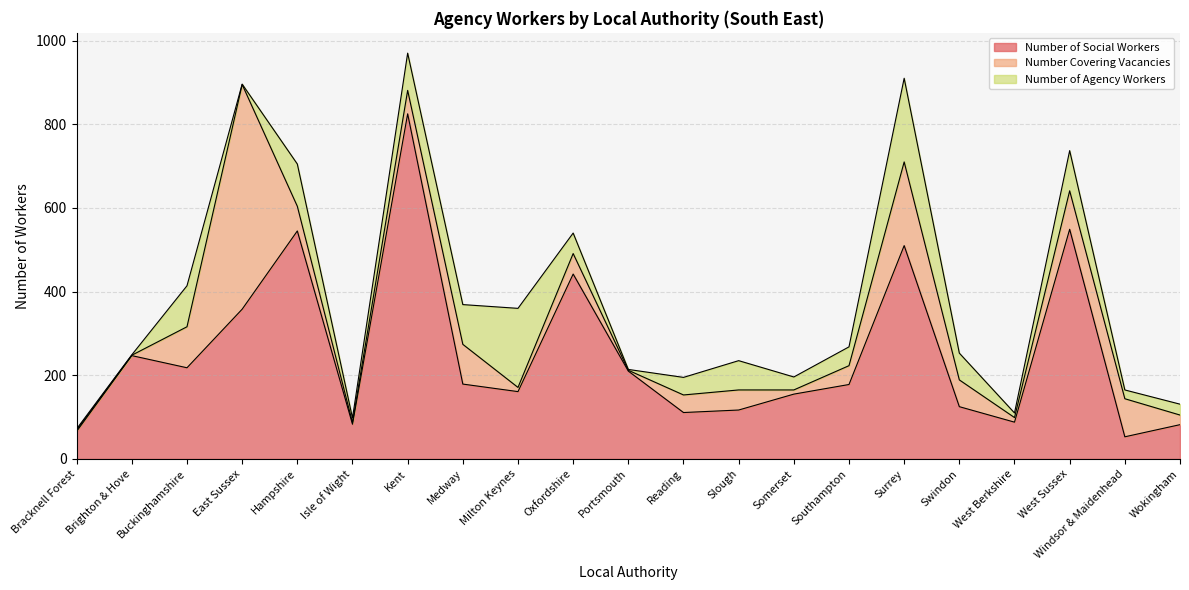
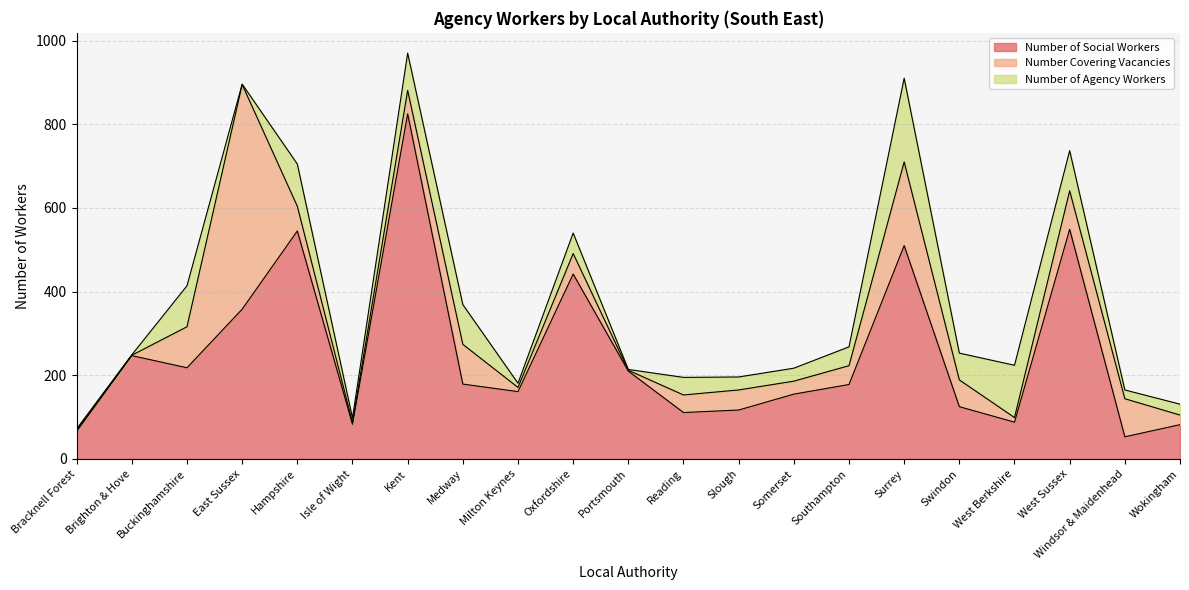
  {
    "Number of Social Workers": {
      "Buckinghamshire": 220,
      "East Sussex": 360,
      "Hampshire": 550,
      "Kent": 830,
      "Medway": 180,
      "Milton Keynes": 160,
      "Oxfordshire": 440,
      "Reading": 110,
      "Slough": 120,
      "Somerset": 160,
      "Southampton": 180,
      "Surrey": 510,
      "Swindon": 130,
      "West Berkshire": 90,
      "West Sussex": 550,
      "Windsor & Maidenhead": 50,
      "Wokingham": 80
    },
    "Number Covering Vacancies": {
      "Buckinghamshire": 100,
      "Hampshire": 60,
      "Kent": 60,
      "Medway": 100,
      "Milton Keynes": 10,
      "Oxfordshire": 50,
      "Reading": 40,
      "Slough": 50,
-     "Somerset": 10,
+     "Somerset": 30,
      "Southampton": 50,
      "Surrey": 200,
      "Swindon": 60,
      "West Berkshire": 10,
      "West Sussex": 90,
      "Windsor & Maidenhead": 90,
      "Wokingham": 20
    },
    "Number of Agency Workers": {
      "Buckinghamshire": 100,
      "Hampshire": 100,
      "Isle of Wight": 10,
      "Kent": 90,
      "Medway": 100,
-     "Milton Keynes": 190,
+     "Milton Keynes": 10,
      "Oxfordshire": 50,
      "Reading": 40,
-     "Slough": 70,
+     "Slough": 30,
      "Somerset": 30,
      "Southampton": 50,
      "Surrey": 200,
      "Swindon": 60,
-     "West Berkshire": 10,
+     "West Berkshire": 130,
      "West Sussex": 100,
      "Windsor & Maidenhead": 20,
      "Wokingham": 30
    }
  }
